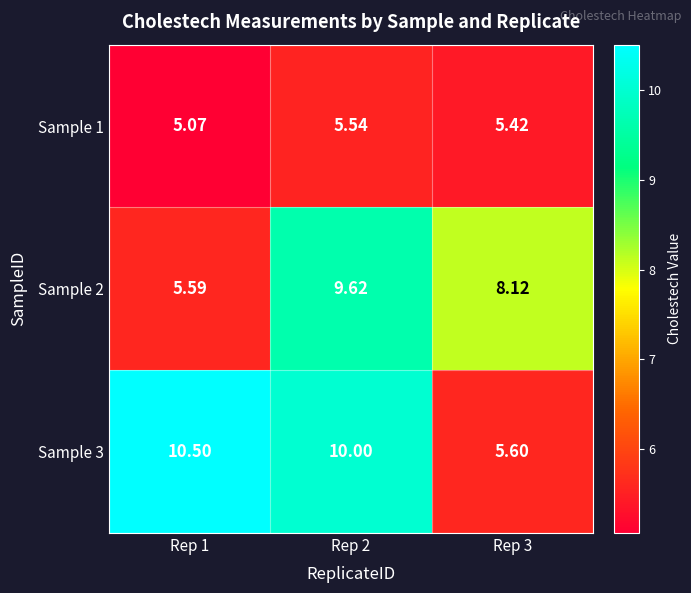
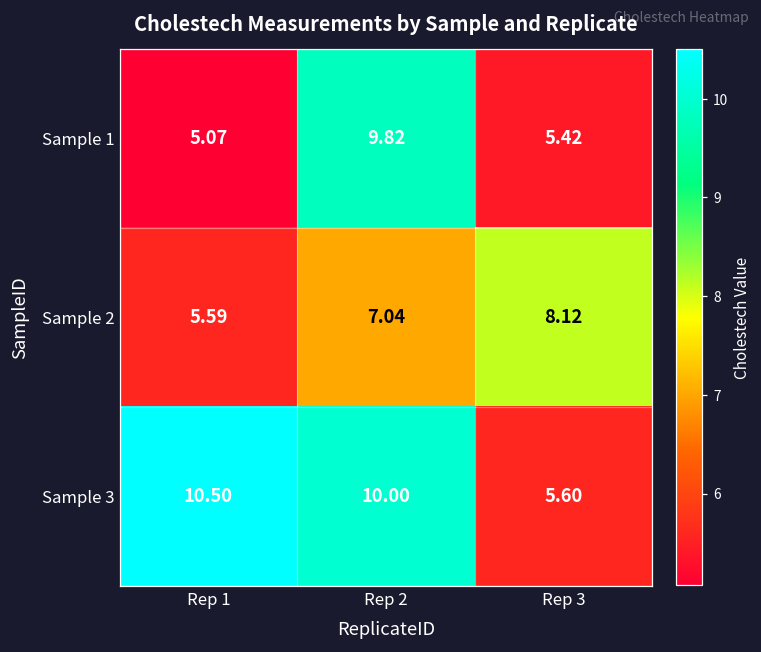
  {
    "Sample 1": {
      "Rep 1": 5.07,
-     "Rep 2": 5.54,
+     "Rep 2": 9.82,
      "Rep 3": 5.42
    },
    "Sample 2": {
      "Rep 1": 5.59,
-     "Rep 2": 9.62,
+     "Rep 2": 7.04,
      "Rep 3": 8.12
    },
    "Sample 3": {
      "Rep 1": 10.50,
      "Rep 2": 10.00,
      "Rep 3": 5.60
    }
  }
